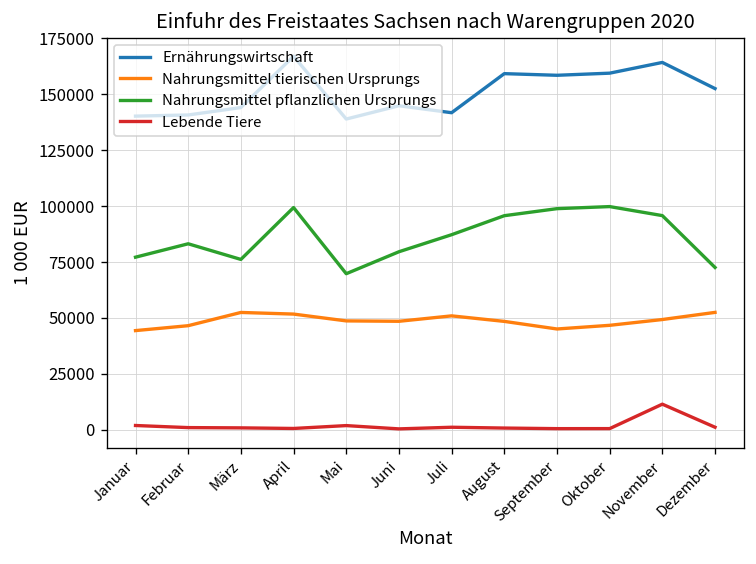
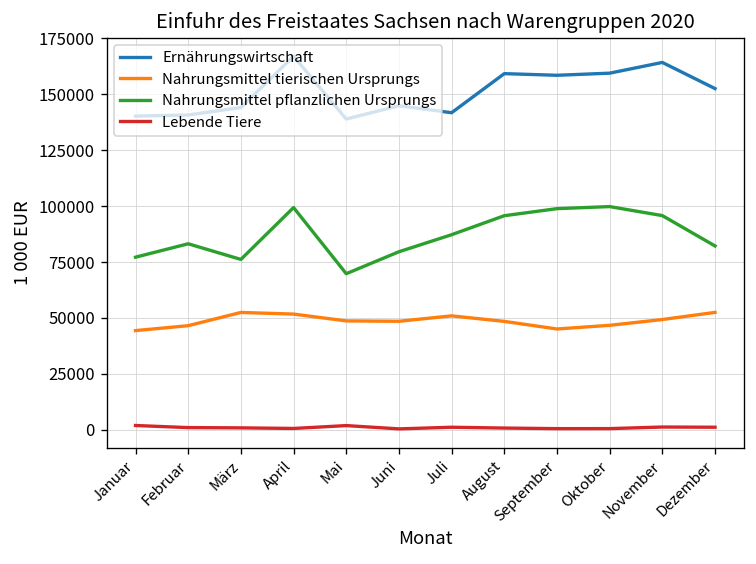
  {
    "Ernährungswirtschaft": {
      "Juli": 142000,
      "August": 159000,
      "September": 158000,
      "Oktober": 159000,
      "November": 164000,
      "Dezember": 153000
    },
    "Nahrungsmittel tierischen Ursprungs": {
      "Januar": 44000,
      "Februar": 47000,
      "März": 52000,
      "April": 52000,
      "Mai": 49000,
      "Juni": 49000,
      "Juli": 51000,
      "August": 48000,
      "September": 45000,
      "Oktober": 47000,
      "November": 49000,
      "Dezember": 52000
    },
    "Nahrungsmittel pflanzlichen Ursprungs": {
      "Januar": 77000,
      "Februar": 83000,
      "März": 76000,
      "April": 99000,
      "Mai": 70000,
      "Juni": 80000,
      "Juli": 87000,
      "August": 96000,
      "September": 99000,
      "Oktober": 100000,
      "November": 96000,
-     "Dezember": 73000
+     "Dezember": 82000
    },
    "Lebende Tiere": {
      "Januar": 2000,
      "Februar": 1000,
      "März": 1000,
      "April": 1000,
      "Mai": 2000,
      "Juni": 0,
      "Juli": 1000,
      "August": 1000,
      "September": 1000,
      "Oktober": 1000,
-     "November": 11000,
+     "November": 1000,
      "Dezember": 1000
    }
  }
